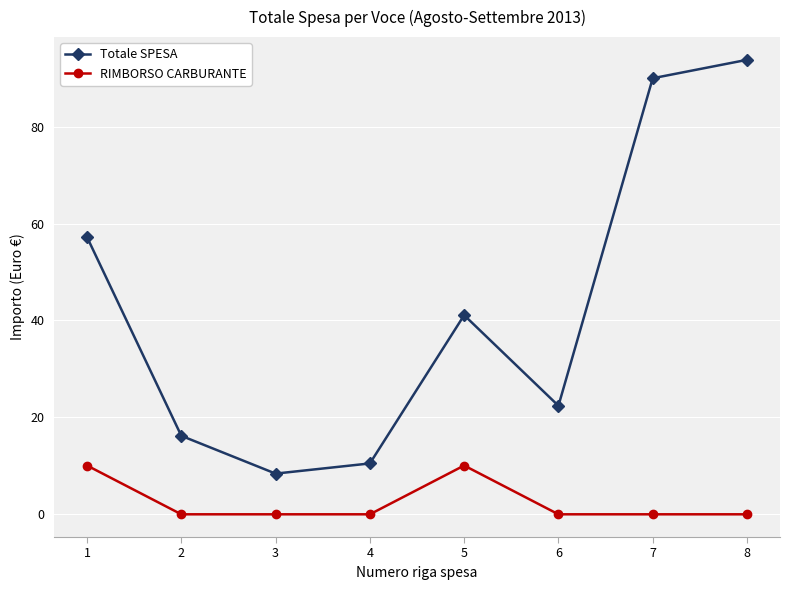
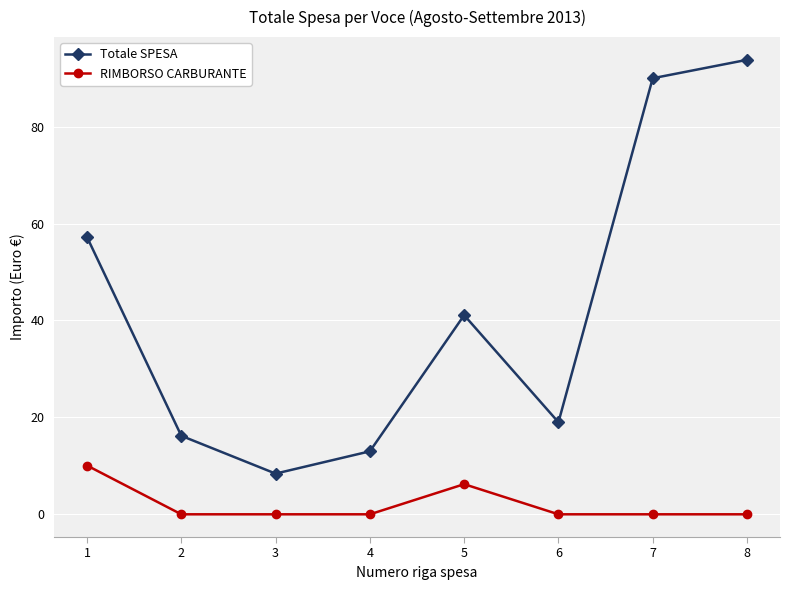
  {
    "Totale SPESA": {
      "1": 57,
      "2": 16,
      "3": 8,
-     "4": 11,
+     "4": 13,
      "5": 41,
-     "6": 22,
+     "6": 19,
      "7": 90,
      "8": 94
    },
    "RIMBORSO CARBURANTE": {
      "1": 10,
      "2": 0,
      "3": 0,
      "4": 0,
-     "5": 10,
+     "5": 6,
      "6": 0,
      "7": 0,
      "8": 0
    }
  }
